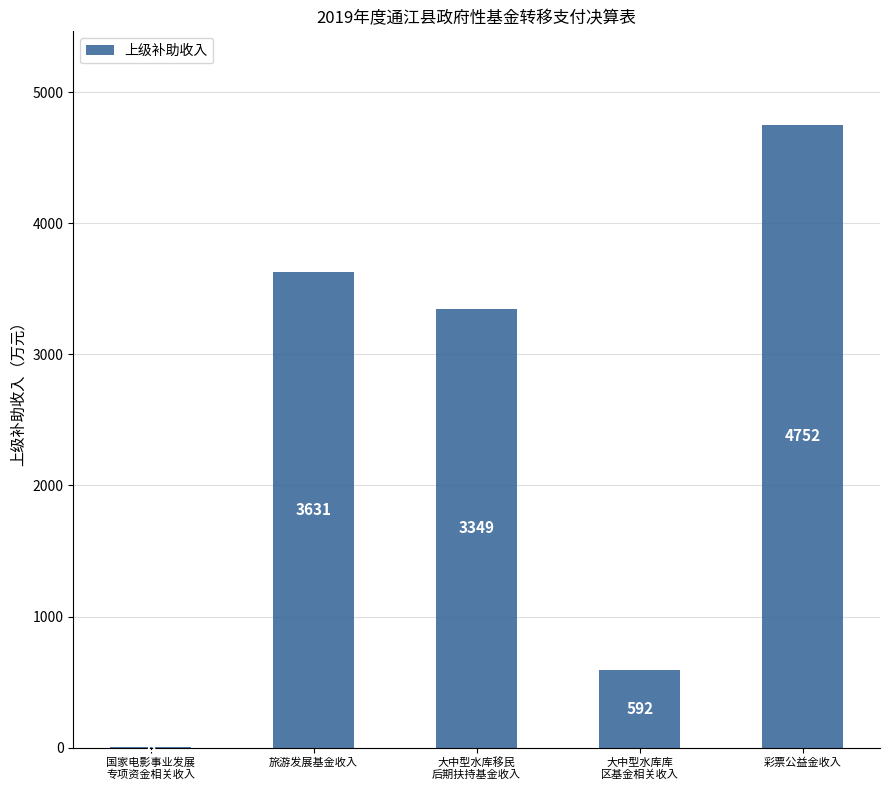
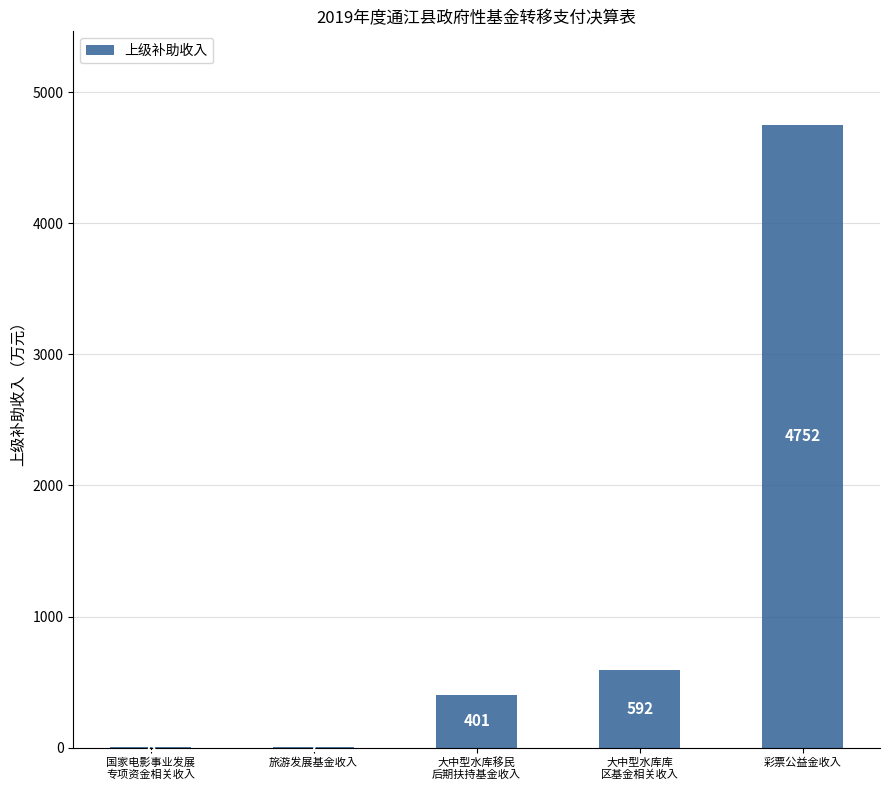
  {
-   "旅游发展基金收入": 3630,
-   "大中型水库移民 后期扶持基金收入": 3349,
+   "旅游发展基金收入": 10,
+   "大中型水库移民 后期扶持基金收入": 401,
    "大中型水库库 区基金相关收入": 592,
    "彩票公益金收入": 4752
  }
